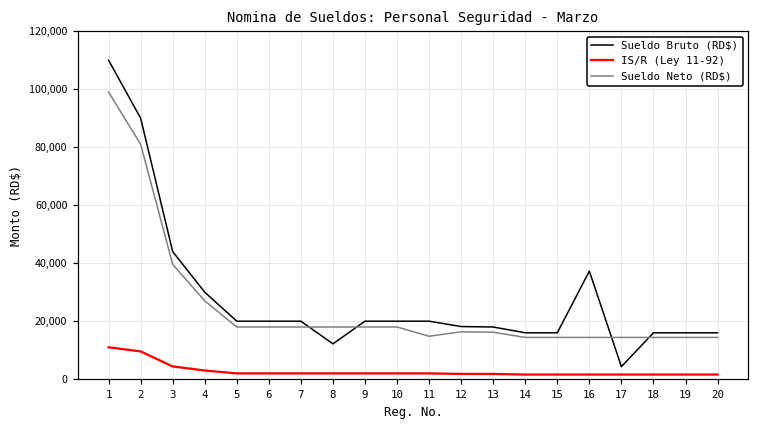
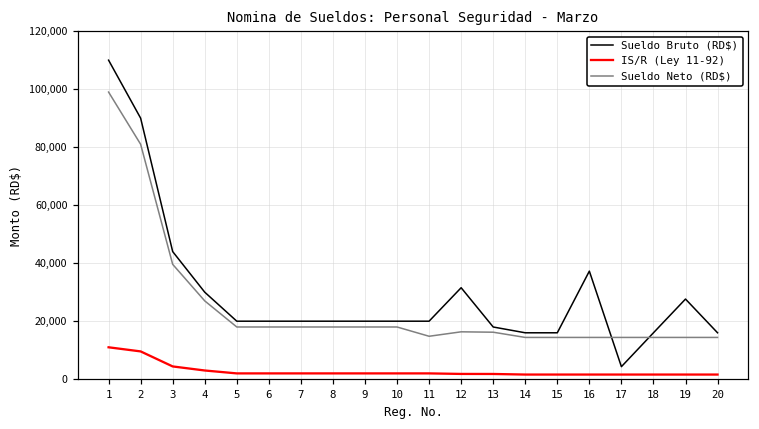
  {
    "Sueldo Bruto (RD$)": {
      "1": "110,000",
      "2": "90,000",
      "3": "44,000",
      "4": "30,000",
      "5": "20,000",
      "6": "20,000",
      "7": "20,000",
-     "8": "12,000",
+     "8": "20,000",
      "9": "20,000",
      "10": "20,000",
      "11": "20,000",
-     "12": "18,000",
+     "12": "32,000",
      "13": "18,000",
      "14": "16,000",
      "15": "16,000",
      "16": "37,000",
      "17": "4,000",
      "18": "16,000",
-     "19": "16,000",
+     "19": "28,000",
      "20": "16,000"
    },
    "IS/R (Ley 11-92)": {
      "1": "11,000",
      "2": "10,000",
      "3": "4,000",
      "4": "3,000",
      "5": "2,000",
      "6": "2,000",
      "7": "2,000",
      "8": "2,000",
      "9": "2,000",
      "10": "2,000",
      "11": "2,000",
      "12": "2,000",
      "13": "2,000",
      "14": "2,000",
      "15": "2,000",
      "16": "2,000",
      "17": "2,000",
      "18": "2,000",
      "19": "2,000",
      "20": "2,000"
    },
    "Sueldo Neto (RD$)": {
      "1": "99,000",
      "2": "81,000",
      "3": "40,000",
      "4": "27,000",
      "5": "18,000",
      "6": "18,000",
      "7": "18,000",
      "8": "18,000",
      "9": "18,000",
      "10": "18,000",
      "11": "15,000",
      "12": "16,000",
      "13": "16,000",
      "14": "14,000",
      "15": "14,000",
      "16": "14,000",
      "17": "14,000",
      "18": "14,000",
      "19": "14,000",
      "20": "14,000"
    }
  }
